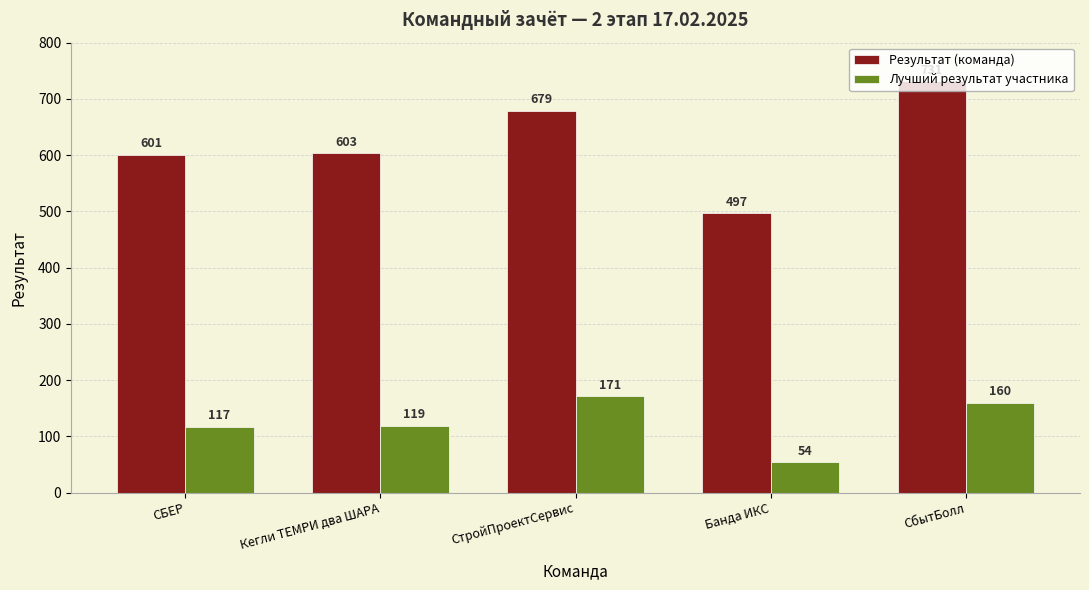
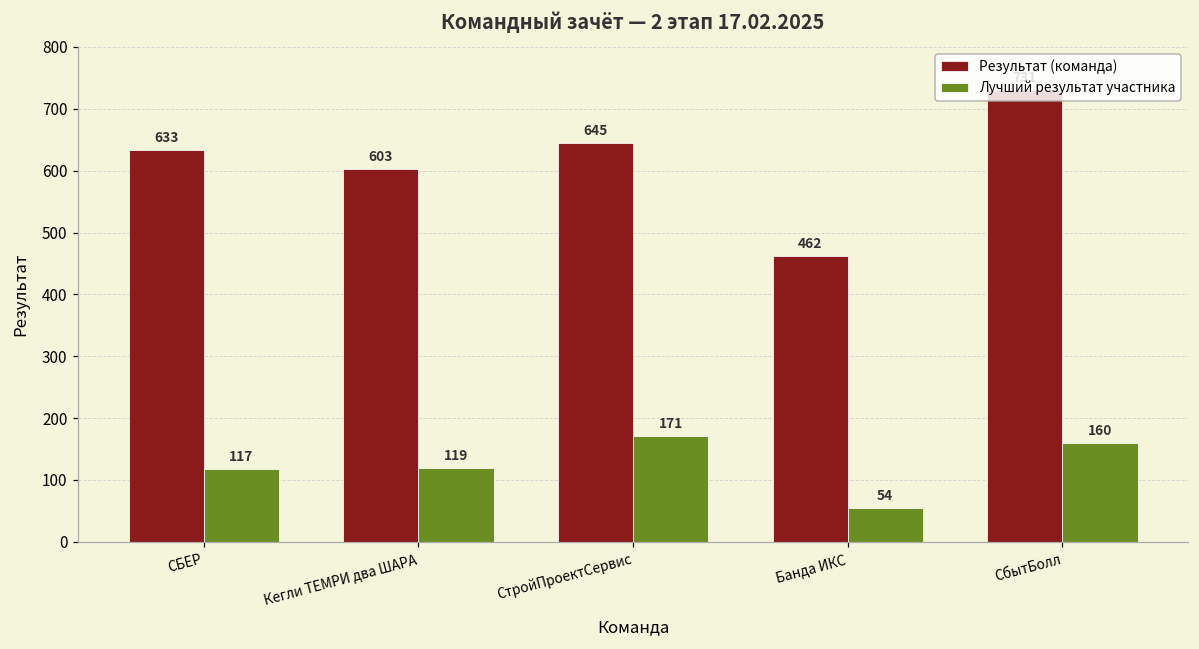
  {
    "Результат (команда)": {
-     "СБЕР": 601,
+     "СБЕР": 633,
      "Кегли ТЕМРИ два ШАРА": 603,
-     "СтройПроектСервис": 679,
-     "Банда ИКС": 497
+     "СтройПроектСервис": 645,
+     "Банда ИКС": 462
    },
    "Лучший результат участника": {
      "СБЕР": 117,
      "Кегли ТЕМРИ два ШАРА": 119,
      "СтройПроектСервис": 171,
      "Банда ИКС": 54,
      "СбытБолл": 160
    }
  }
